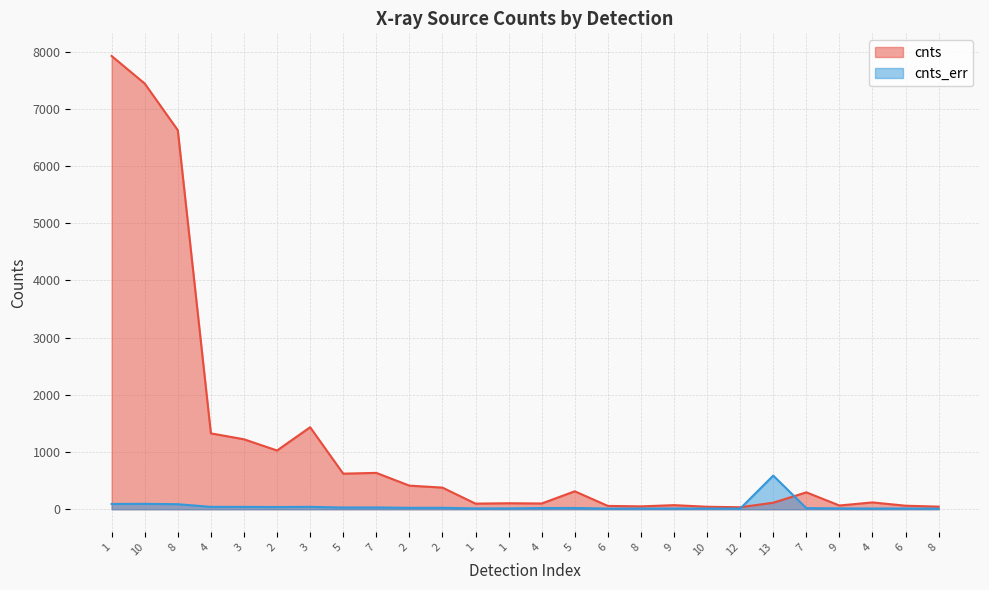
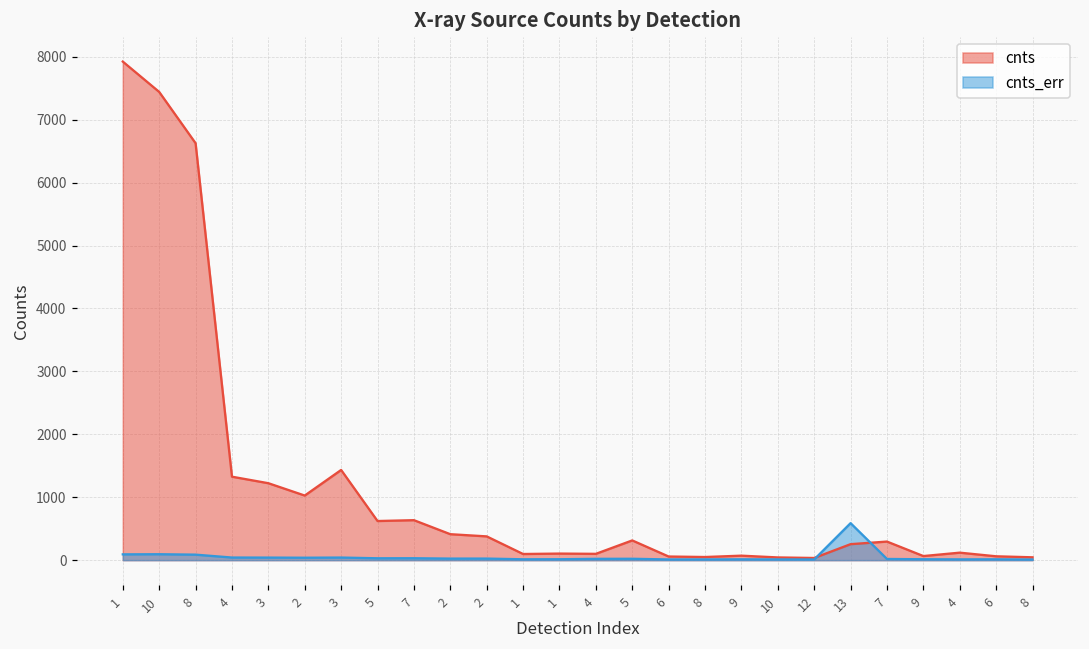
  {
    "cnts": {
-     "13": 100
+     "13": 300
    },
    "cnts_err": {
      "13": 600
    }
  }
